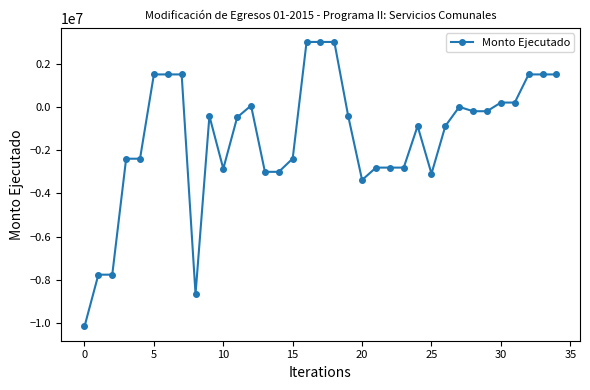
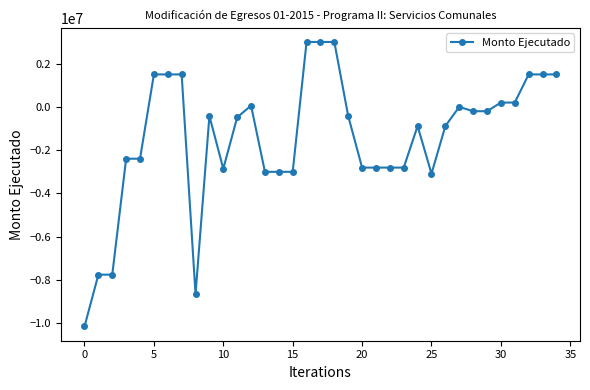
  {
    "0": -10100000,
    "5": 1500000,
    "10": -2900000,
-   "15": -2400000,
-   "20": -3400000,
+   "15": -3000000,
+   "20": -2800000,
    "25": -3100000,
    "30": 200000
  }
